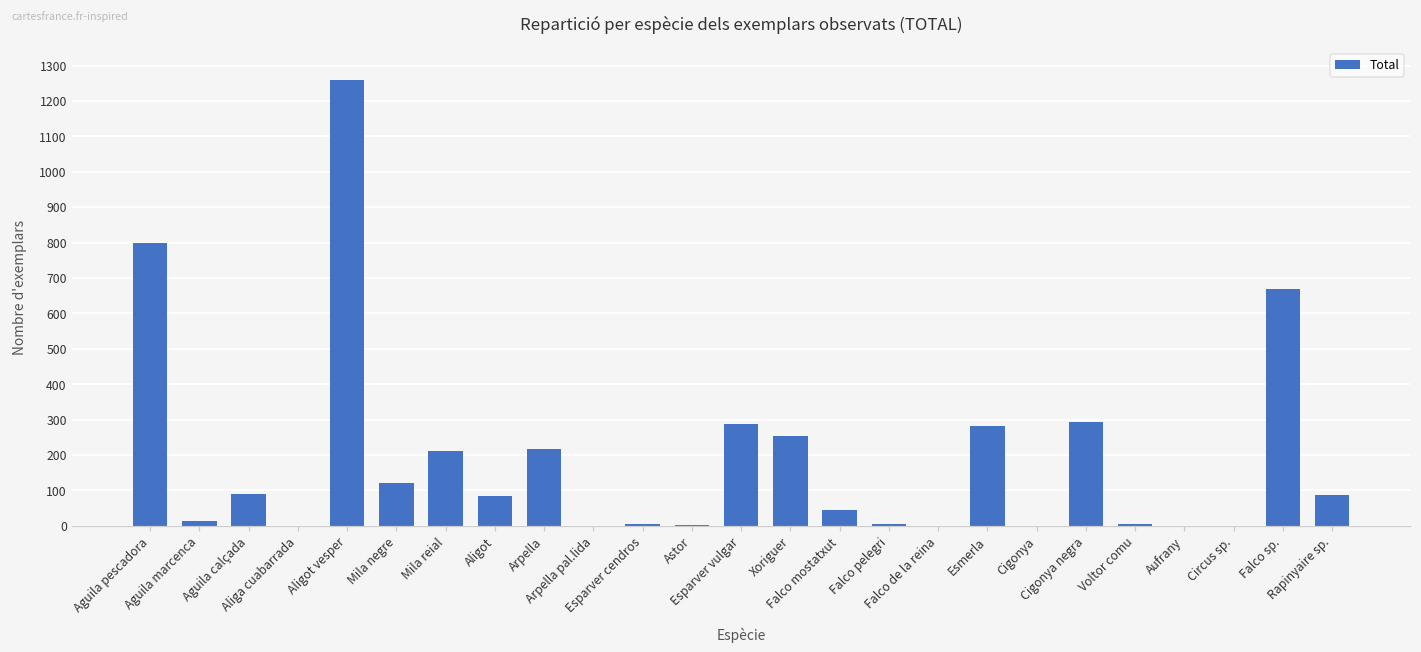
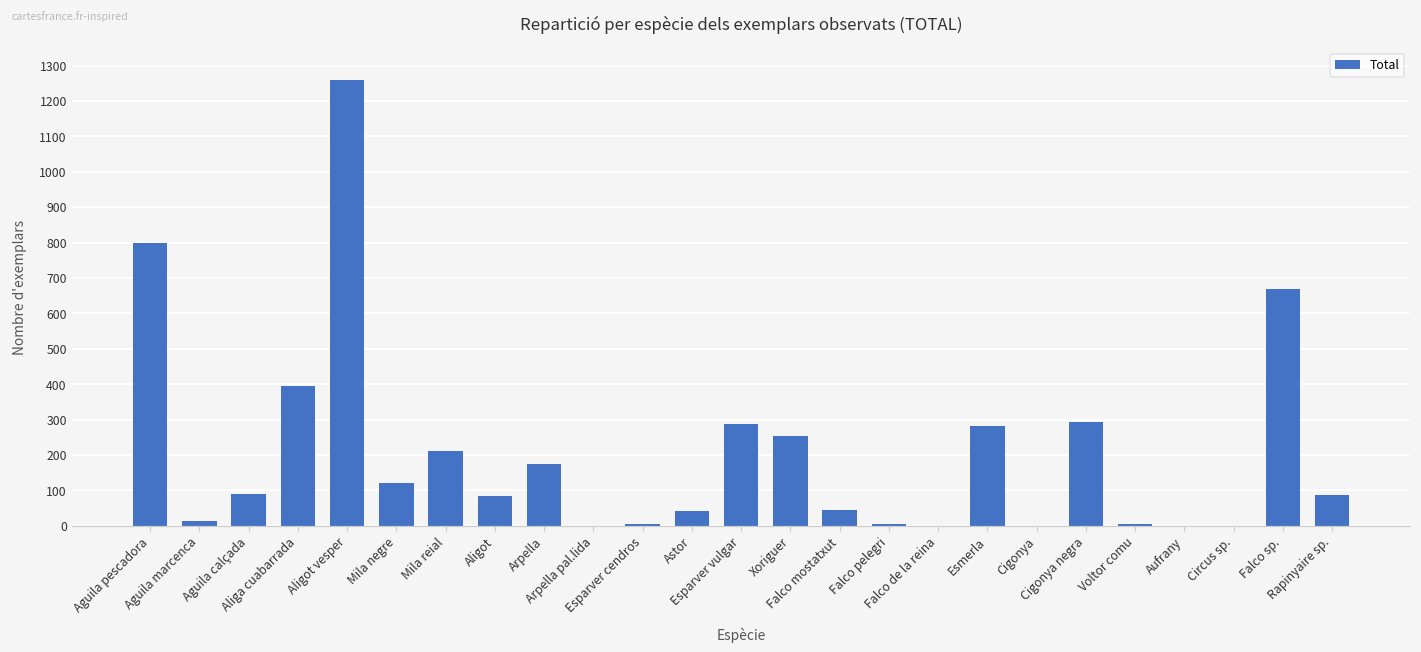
  {
    "Aguila pescadora": 800,
    "Aguila marcenca": 10,
    "Aguila calçada": 90,
-   "Aliga cuabarrada": 0,
+   "Aliga cuabarrada": 400,
    "Aligot vesper": 1260,
    "Mila negre": 120,
    "Mila reial": 210,
    "Aligot": 80,
-   "Arpella": 220,
-   "Astor": 0,
+   "Arpella": 180,
+   "Astor": 40,
    "Esparver vulgar": 290,
    "Xoriguer": 250,
    "Falco mostatxut": 50,
    "Esmerla": 280,
    "Cigonya": 0,
    "Cigonya negra": 290,
    "Circus sp.": 0,
    "Falco sp.": 670,
    "Rapinyaire sp.": 90
  }
